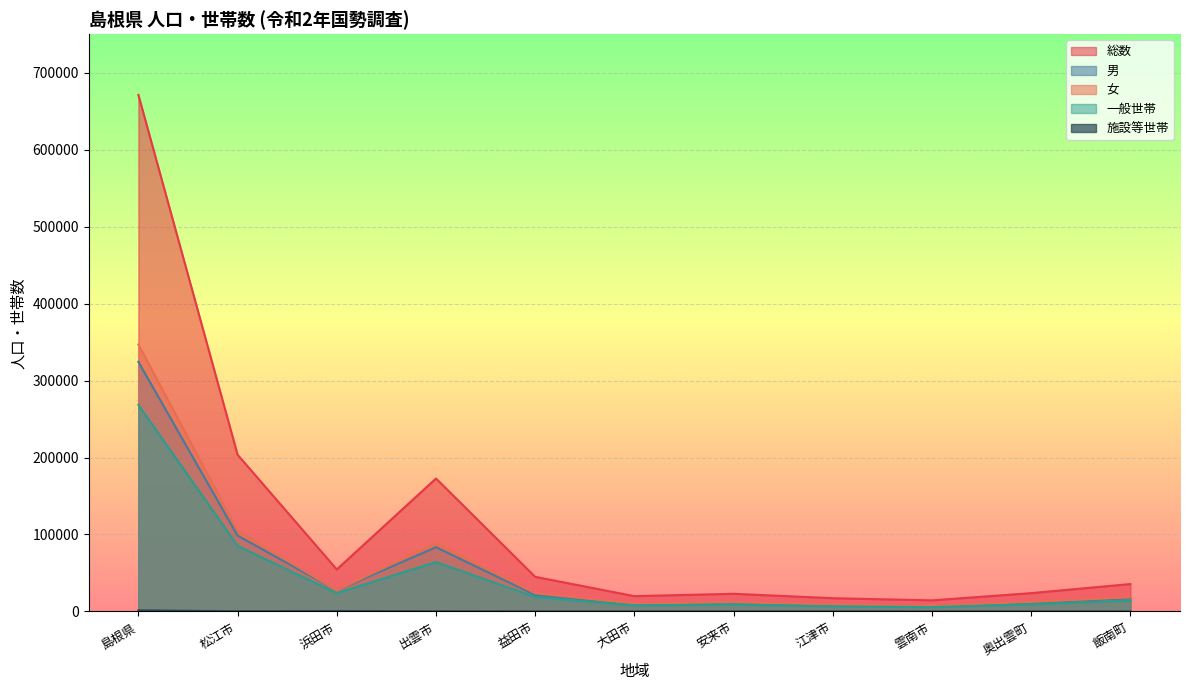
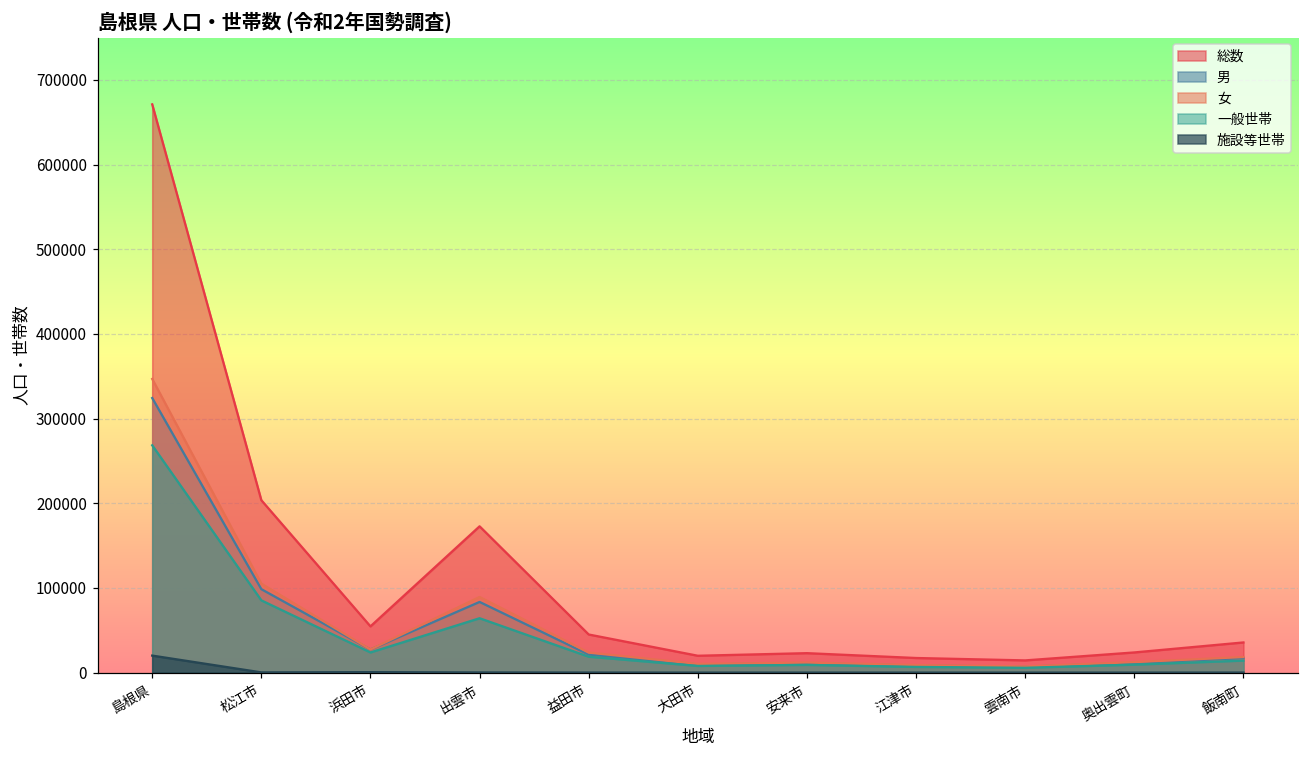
  {
    "施設等世帯": {
-     "島根県": 0,
+     "島根県": 20000,
      "松江市": 0,
      "浜田市": 0,
      "出雲市": 0,
      "益田市": 0,
      "大田市": 0,
      "安来市": 0,
      "江津市": 0,
      "雲南市": 0,
      "奥出雲町": 0,
      "飯南町": 0
    }
  }
